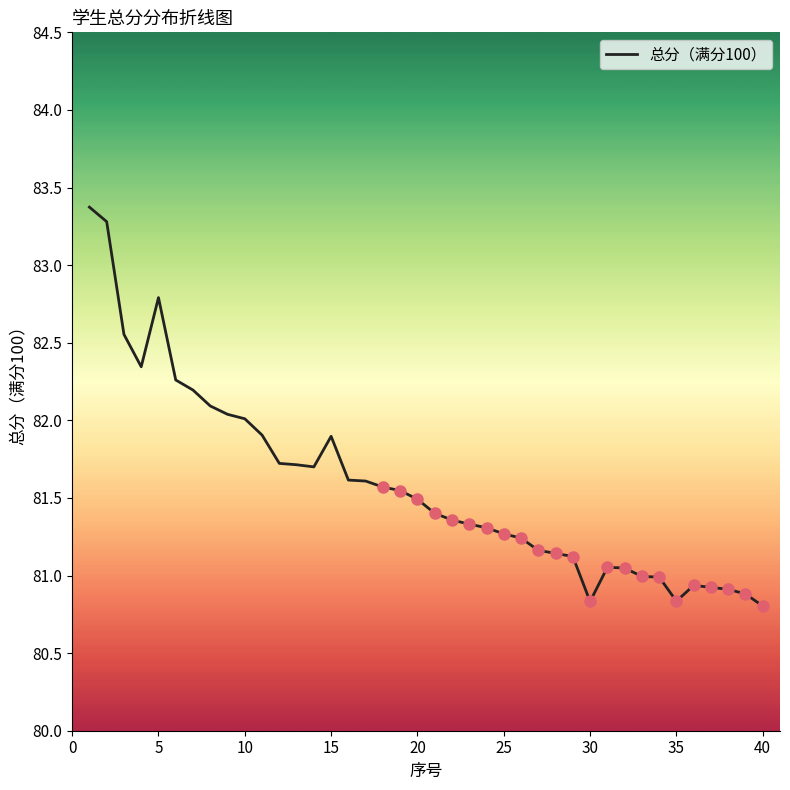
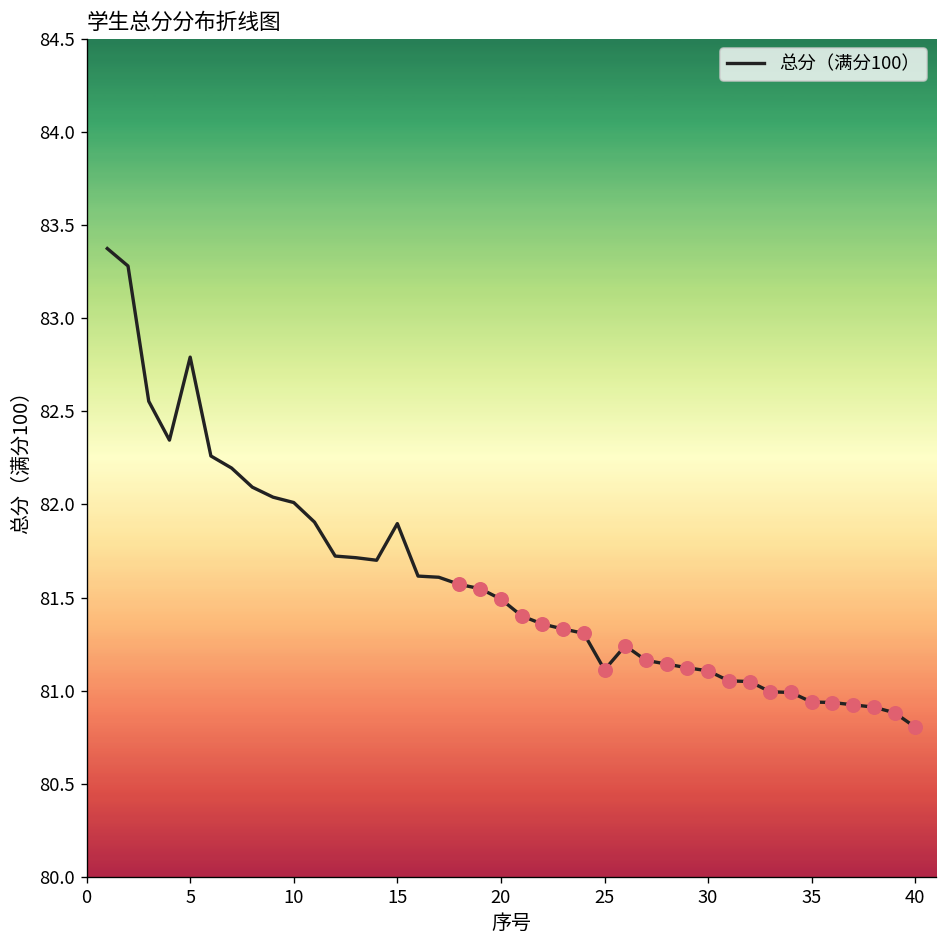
  {
    "总分（满分100）": {
      "5": 82.79,
      "10": 82.01,
      "15": 81.90,
-     "25": 81.27,
-     "30": 80.83,
-     "35": 80.83
+     "25": 81.11,
+     "30": 81.11,
+     "35": 80.94
    }
  }
